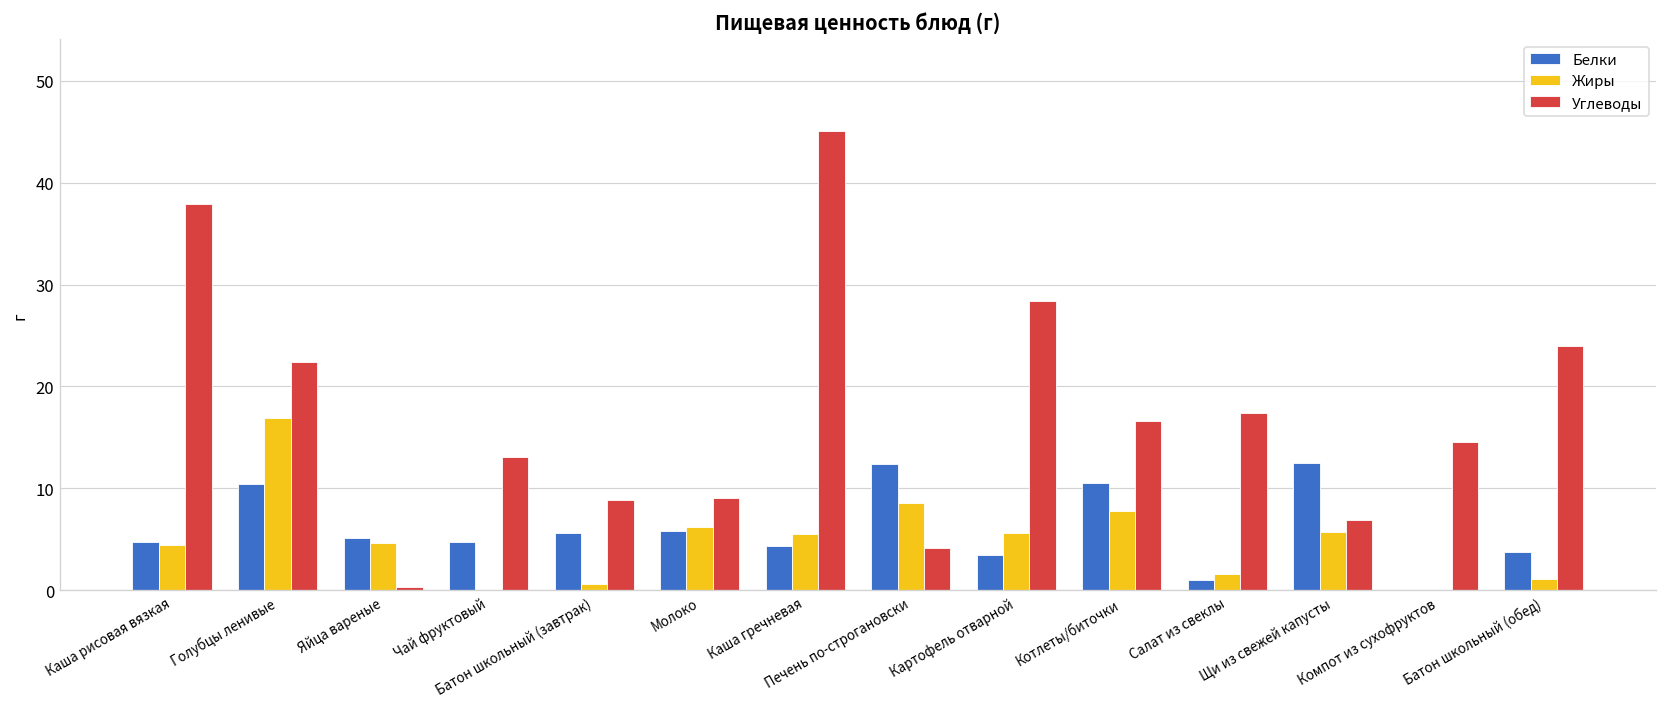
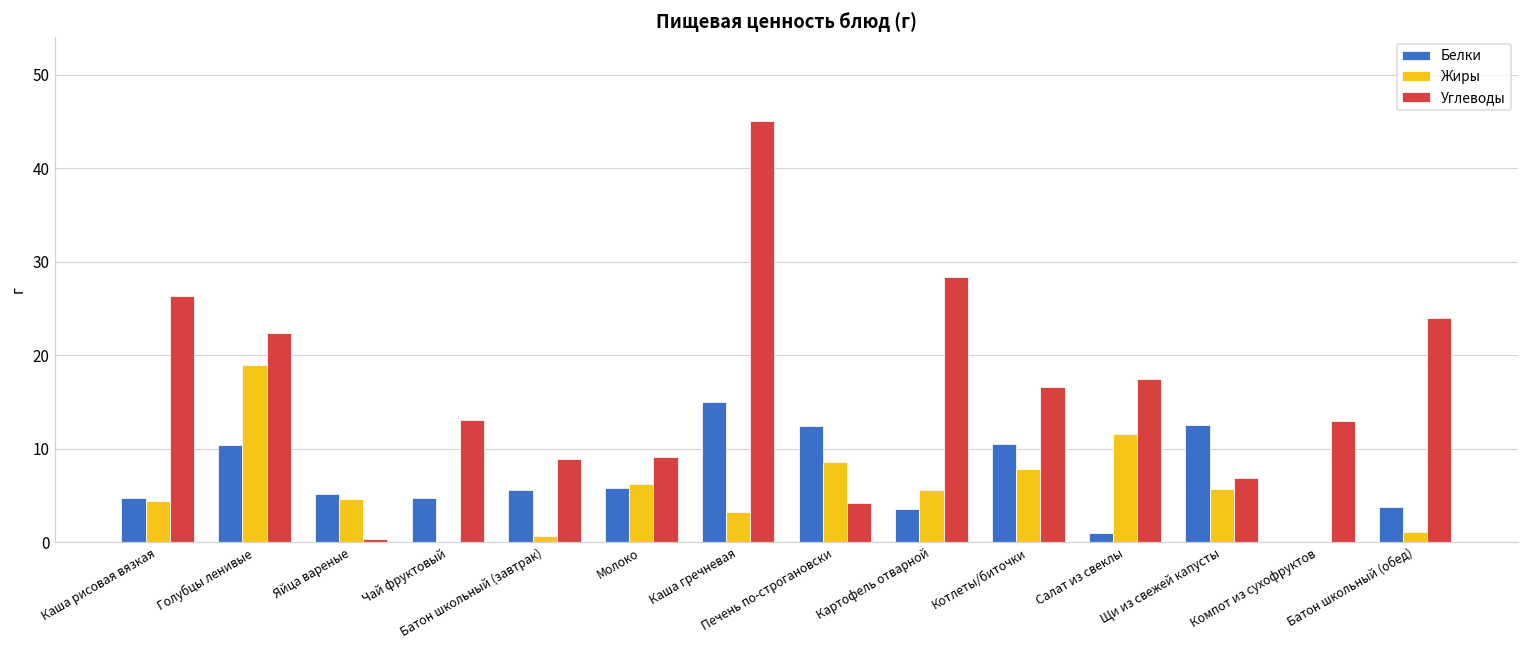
  {
    "Белки": {
      "Каша рисовая вязкая": 5,
      "Голубцы ленивые": 10,
      "Яйца вареные": 5,
      "Чай фруктовый": 5,
      "Батон школьный (завтрак)": 6,
      "Молоко": 6,
-     "Каша гречневая": 4,
+     "Каша гречневая": 15,
      "Печень по-строгановски": 12,
      "Картофель отварной": 4,
      "Котлеты/биточки": 11,
      "Салат из свеклы": 1,
      "Щи из свежей капусты": 13,
      "Компот из сухофруктов": 0,
      "Батон школьный (обед)": 4
    },
    "Жиры": {
      "Каша рисовая вязкая": 4,
-     "Голубцы ленивые": 17,
+     "Голубцы ленивые": 19,
      "Яйца вареные": 5,
      "Чай фруктовый": 0,
      "Батон школьный (завтрак)": 1,
      "Молоко": 6,
-     "Каша гречневая": 6,
+     "Каша гречневая": 3,
      "Печень по-строгановски": 9,
      "Картофель отварной": 6,
      "Котлеты/биточки": 8,
-     "Салат из свеклы": 2,
+     "Салат из свеклы": 12,
      "Щи из свежей капусты": 6,
      "Компот из сухофруктов": 0,
      "Батон школьный (обед)": 1
    },
    "Углеводы": {
-     "Каша рисовая вязкая": 38,
+     "Каша рисовая вязкая": 26,
      "Голубцы ленивые": 22,
      "Яйца вареные": 0,
      "Чай фруктовый": 13,
      "Батон школьный (завтрак)": 9,
      "Молоко": 9,
      "Каша гречневая": 45,
      "Печень по-строгановски": 4,
      "Картофель отварной": 28,
      "Котлеты/биточки": 17,
      "Салат из свеклы": 17,
      "Щи из свежей капусты": 7,
-     "Компот из сухофруктов": 15,
+     "Компот из сухофруктов": 13,
      "Батон школьный (обед)": 24
    }
  }
